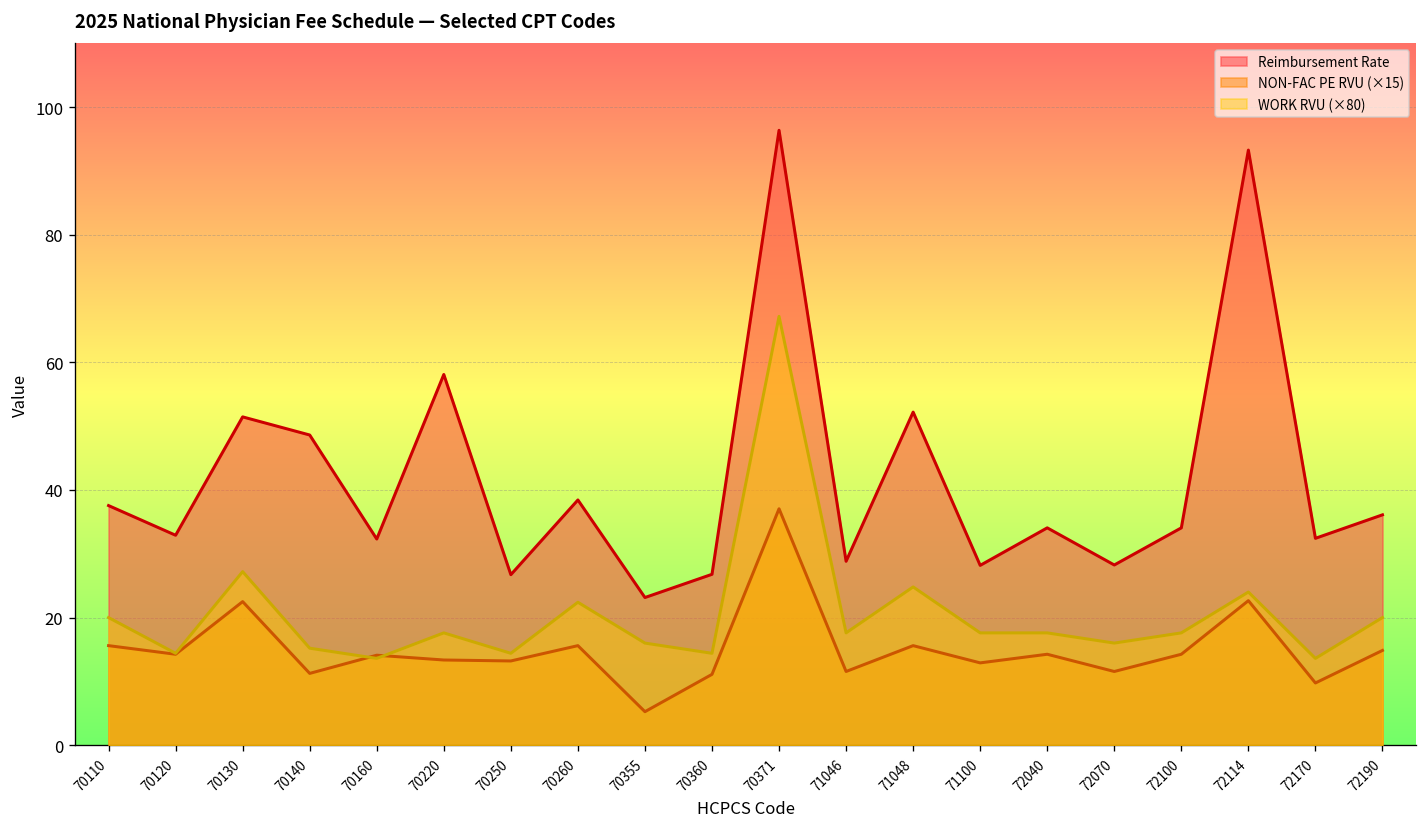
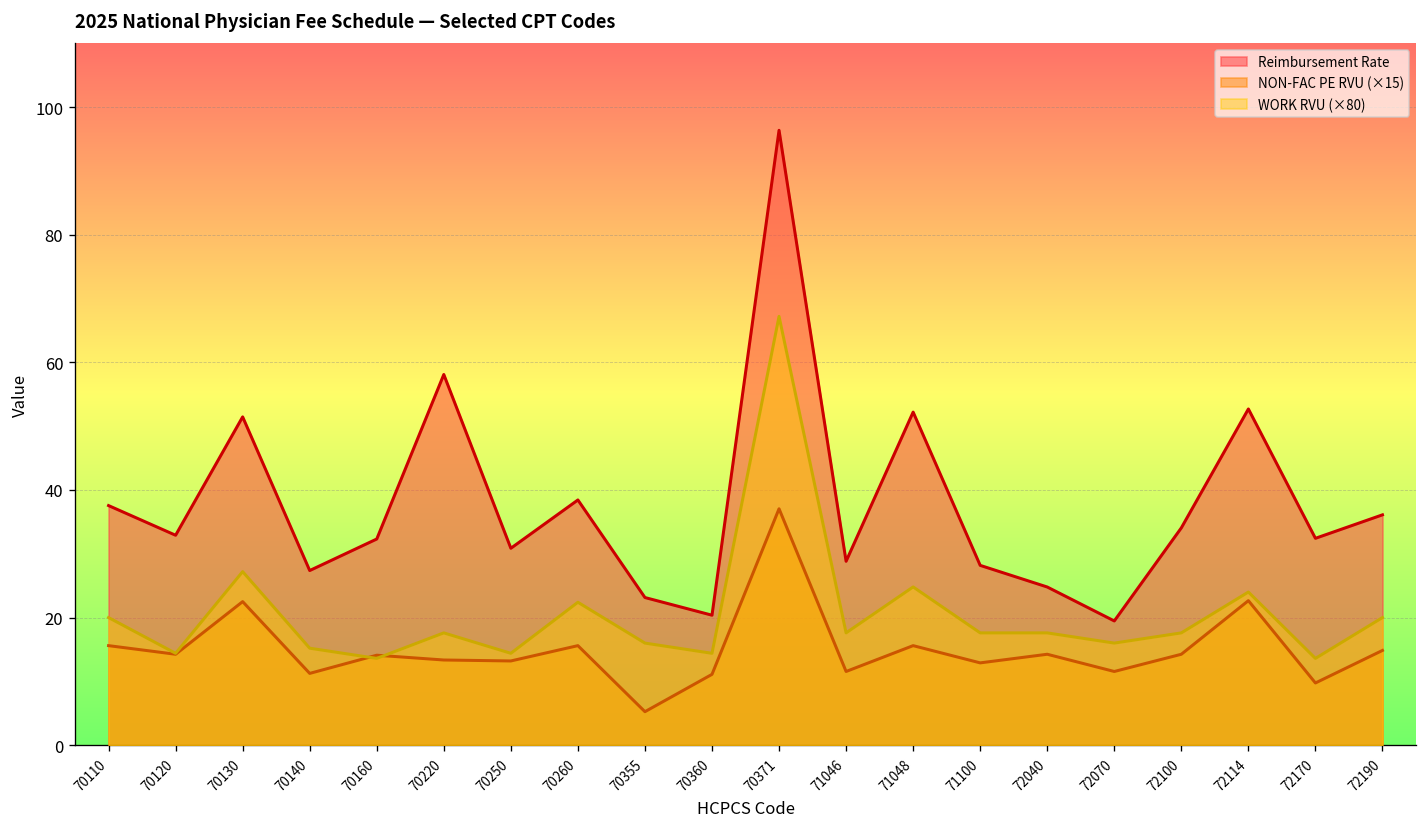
  {
    "Reimbursement Rate": {
      "70110": 38,
      "70120": 33,
      "70130": 51,
-     "70140": 49,
+     "70140": 27,
      "70160": 32,
      "70220": 58,
-     "70250": 27,
+     "70250": 31,
      "70260": 38,
      "70355": 23,
-     "70360": 27,
+     "70360": 20,
      "70371": 96,
      "71046": 29,
      "71048": 52,
      "71100": 28,
-     "72040": 34,
-     "72070": 28,
+     "72040": 25,
+     "72070": 19,
      "72100": 34,
-     "72114": 93,
+     "72114": 53,
      "72170": 32,
      "72190": 36
    }
  }
